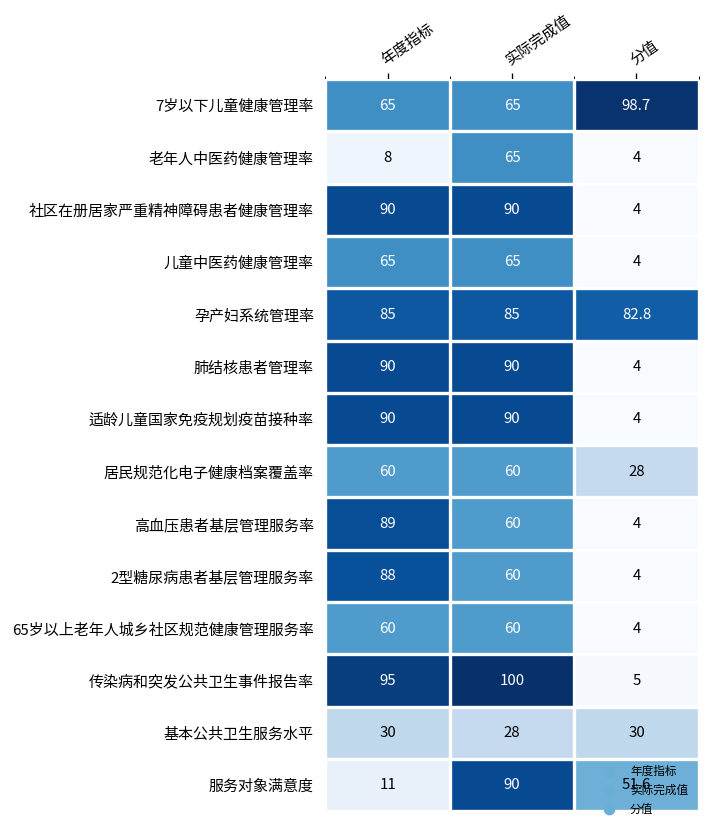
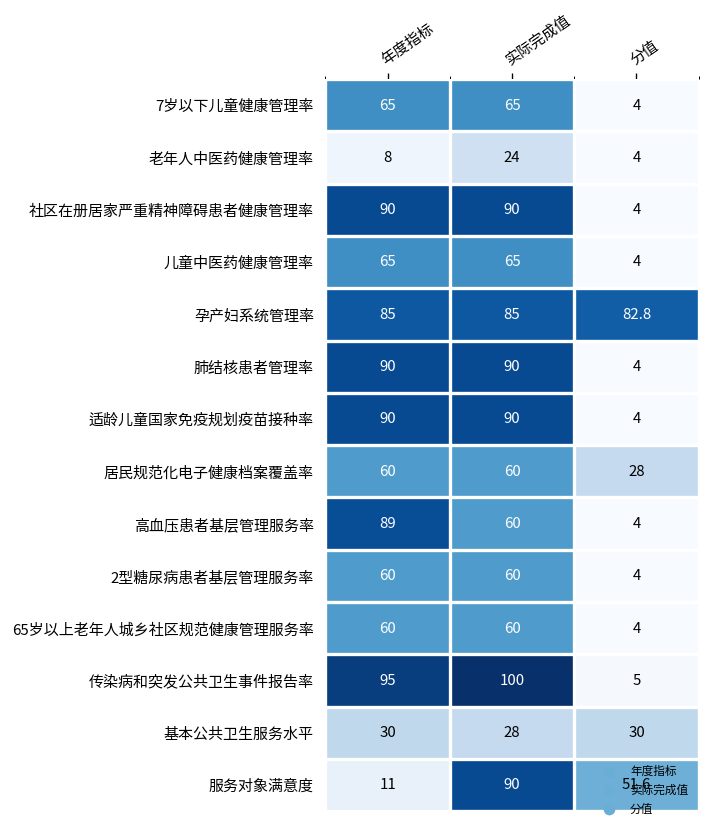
  {
    "7岁以下儿童健康管理率": {
      "年度指标": 65,
      "实际完成值": 65,
-     "分值": 98.7
+     "分值": 4
    },
    "老年人中医药健康管理率": {
      "年度指标": 8,
-     "实际完成值": 65,
+     "实际完成值": 24,
      "分值": 4
    },
    "社区在册居家严重精神障碍患者健康管理率": {
      "年度指标": 90,
      "实际完成值": 90,
      "分值": 4
    },
    "儿童中医药健康管理率": {
      "年度指标": 65,
      "实际完成值": 65,
      "分值": 4
    },
    "孕产妇系统管理率": {
      "年度指标": 85,
      "实际完成值": 85,
      "分值": 82.8
    },
    "肺结核患者管理率": {
      "年度指标": 90,
      "实际完成值": 90,
      "分值": 4
    },
    "适龄儿童国家免疫规划疫苗接种率": {
      "年度指标": 90,
      "实际完成值": 90,
      "分值": 4
    },
    "居民规范化电子健康档案覆盖率": {
      "年度指标": 60,
      "实际完成值": 60,
      "分值": 28
    },
    "高血压患者基层管理服务率": {
      "年度指标": 89,
      "实际完成值": 60,
      "分值": 4
    },
    "2型糖尿病患者基层管理服务率": {
-     "年度指标": 88,
+     "年度指标": 60,
      "实际完成值": 60,
      "分值": 4
    },
    "65岁以上老年人城乡社区规范健康管理服务率": {
      "年度指标": 60,
      "实际完成值": 60,
      "分值": 4
    },
    "传染病和突发公共卫生事件报告率": {
      "年度指标": 95,
      "实际完成值": 100,
      "分值": 5
    },
    "基本公共卫生服务水平": {
      "年度指标": 30,
      "实际完成值": 28,
      "分值": 30
    },
    "服务对象满意度": {
      "年度指标": 11,
      "实际完成值": 90,
      "分值": 51.6
    }
  }
